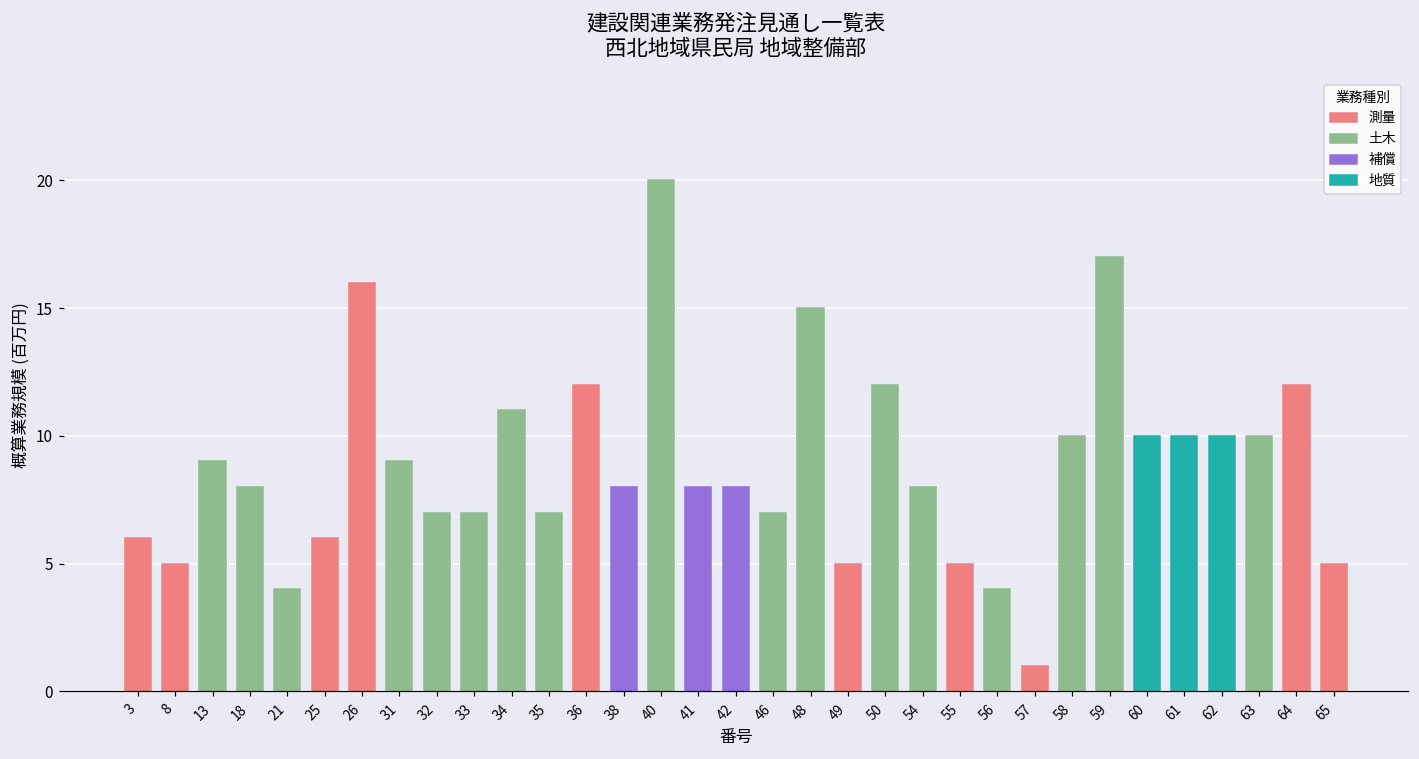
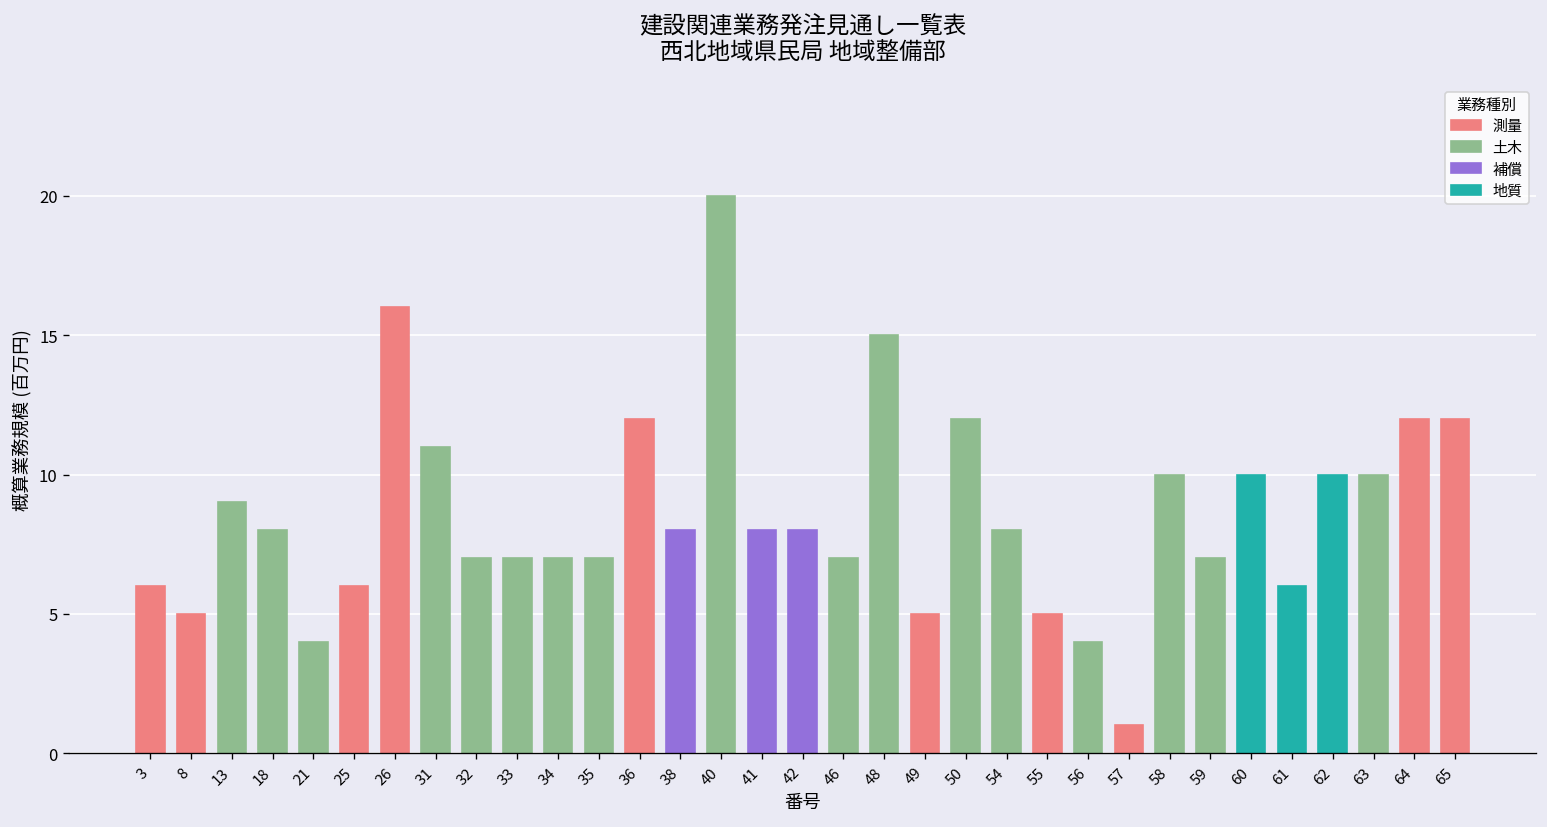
  {
    "3": 6,
    "8": 5,
    "13": 9,
    "18": 8,
    "21": 4,
    "25": 6,
    "26": 16,
-   "31": 9,
+   "31": 11,
    "32": 7,
    "33": 7,
-   "34": 11,
+   "34": 7,
    "35": 7,
    "36": 12,
    "38": 8,
    "40": 20,
    "41": 8,
    "42": 8,
    "46": 7,
    "48": 15,
    "49": 5,
    "50": 12,
    "54": 8,
    "55": 5,
    "56": 4,
    "57": 1,
    "58": 10,
-   "59": 17,
+   "59": 7,
    "60": 10,
-   "61": 10,
+   "61": 6,
    "62": 10,
    "63": 10,
    "64": 12,
-   "65": 5
+   "65": 12
  }
